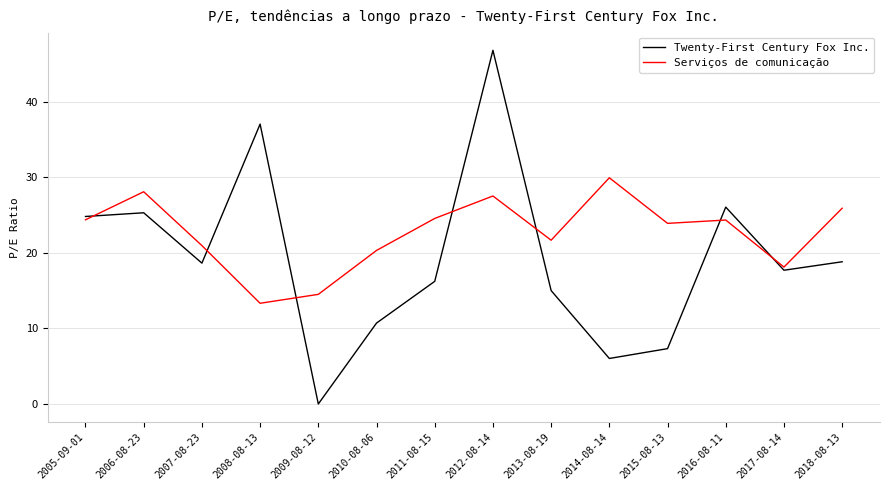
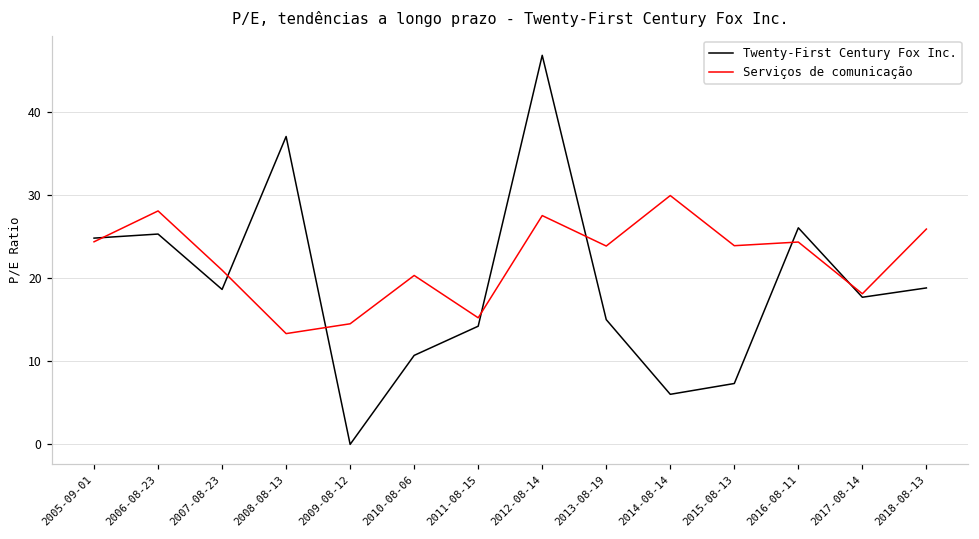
  {
    "Twenty-First Century Fox Inc.": {
      "2005-09-01": 25,
      "2006-08-23": 25,
      "2007-08-23": 19,
      "2008-08-13": 37,
      "2009-08-12": 0,
      "2010-08-06": 11,
-     "2011-08-15": 16,
+     "2011-08-15": 14,
      "2012-08-14": 47,
      "2013-08-19": 15,
      "2014-08-14": 6,
      "2015-08-13": 7,
      "2016-08-11": 26,
      "2017-08-14": 18,
      "2018-08-13": 19
    },
    "Serviços de comunicação": {
      "2005-09-01": 24,
      "2006-08-23": 28,
      "2007-08-23": 21,
      "2008-08-13": 13,
      "2009-08-12": 15,
      "2010-08-06": 20,
-     "2011-08-15": 25,
+     "2011-08-15": 15,
      "2012-08-14": 28,
-     "2013-08-19": 22,
+     "2013-08-19": 24,
      "2014-08-14": 30,
      "2015-08-13": 24,
      "2016-08-11": 24,
      "2017-08-14": 18,
      "2018-08-13": 26
    }
  }
